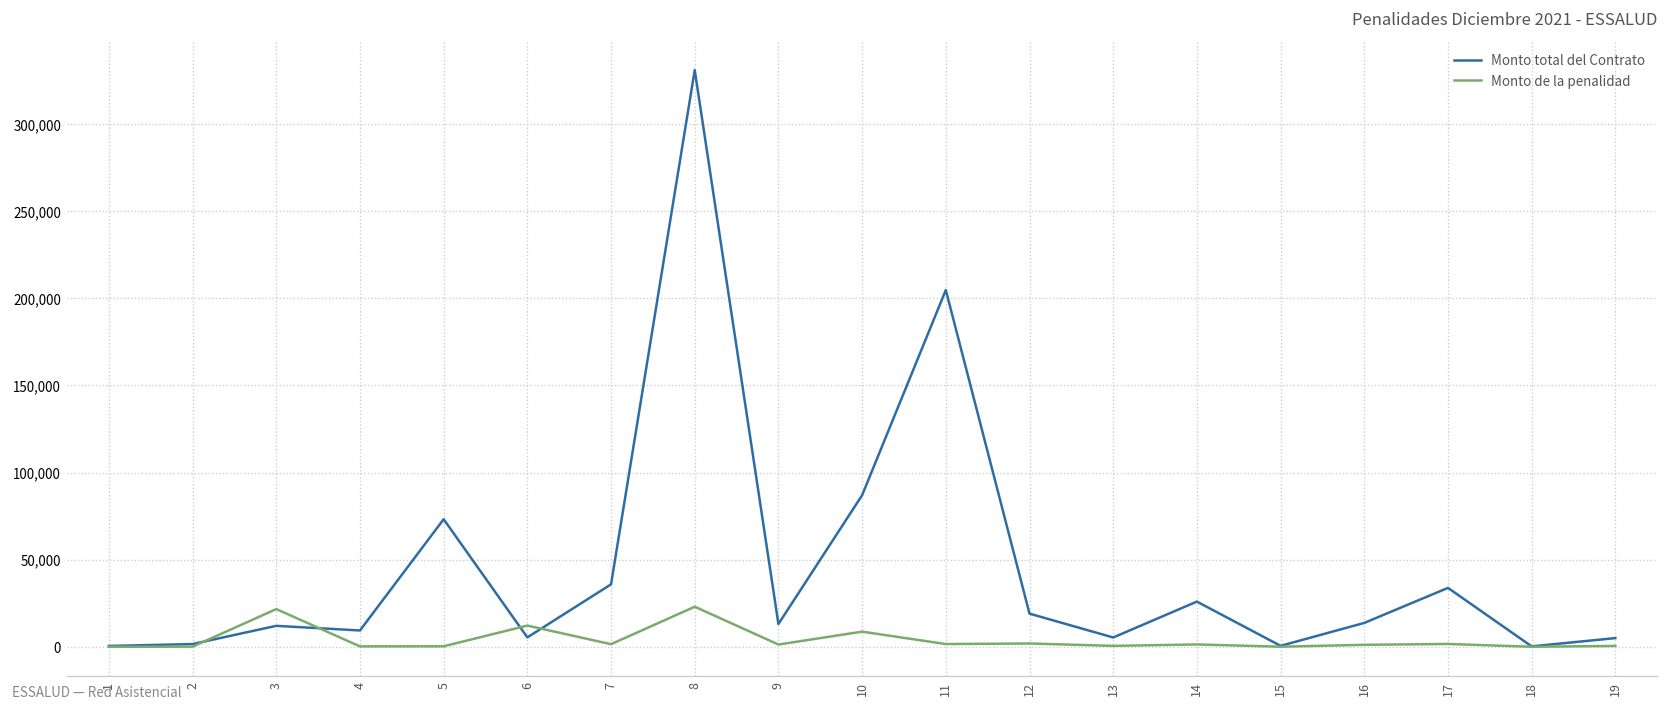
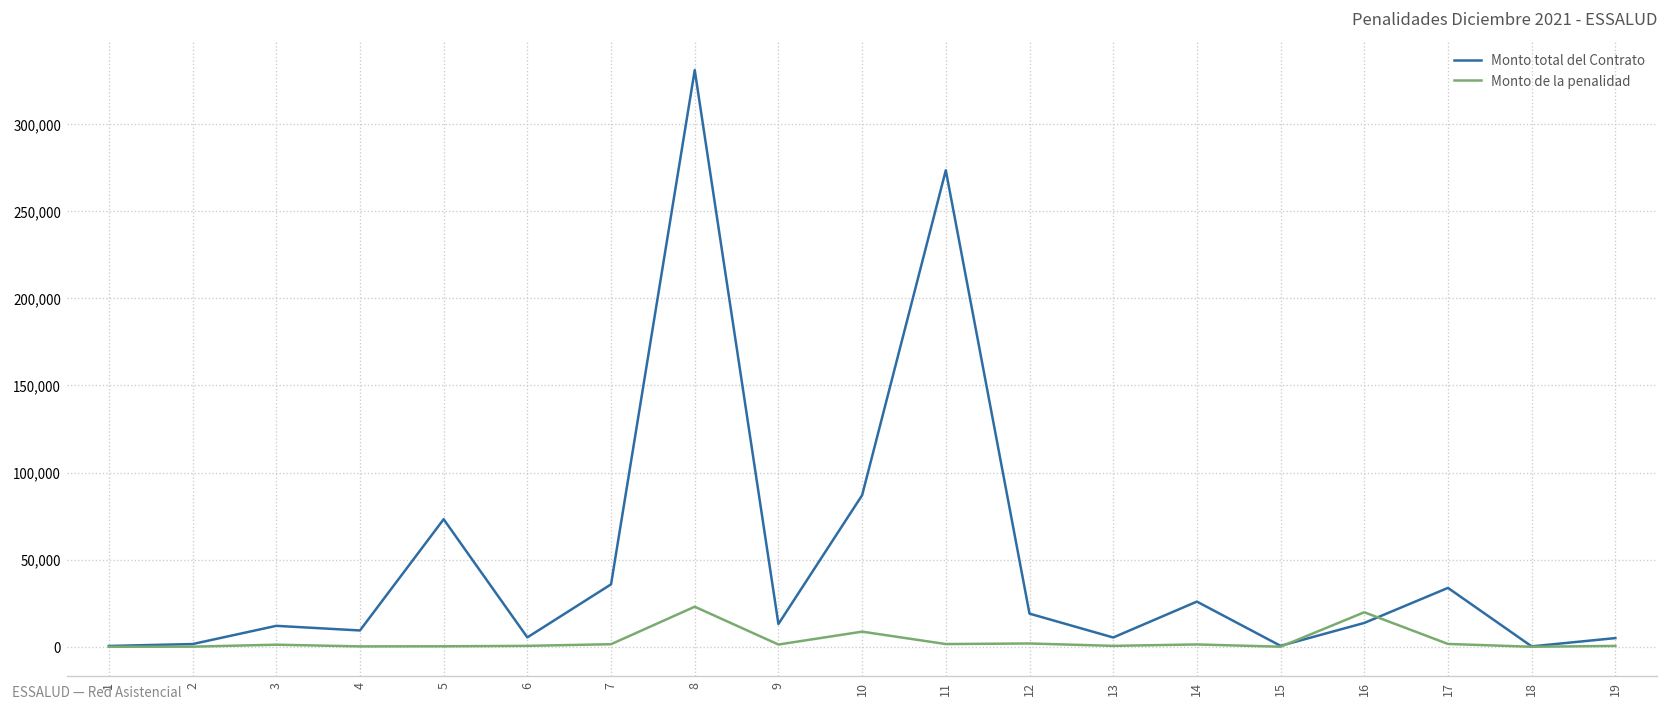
  {
    "Monto total del Contrato": {
      "3": "12,000",
      "4": "9,000",
      "5": "73,000",
      "6": "5,000",
      "7": "36,000",
      "8": "331,000",
      "9": "13,000",
      "10": "87,000",
-     "11": "205,000",
+     "11": "274,000",
      "12": "19,000",
      "13": "5,000",
      "14": "26,000",
      "16": "14,000",
      "17": "34,000",
      "19": "5,000"
    },
    "Monto de la penalidad": {
-     "3": "22,000",
+     "3": "1,000",
      "4": "0",
      "5": "0",
-     "6": "12,000",
+     "6": "1,000",
      "7": "1,000",
      "8": "23,000",
      "9": "1,000",
      "10": "9,000",
      "11": "2,000",
      "12": "2,000",
      "13": "1,000",
      "14": "1,000",
-     "16": "1,000",
+     "16": "20,000",
      "17": "2,000",
      "19": "0"
    }
  }
